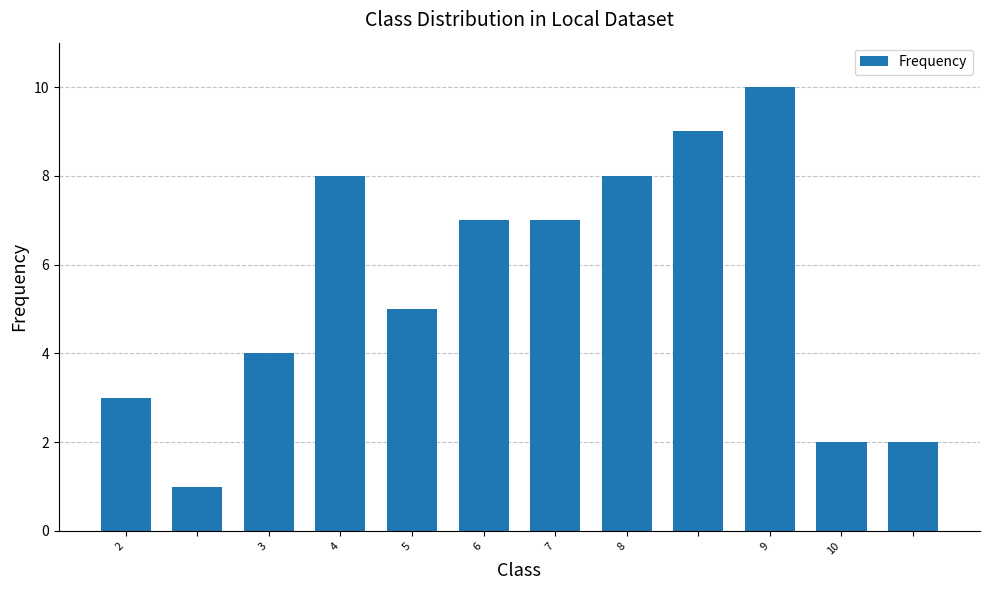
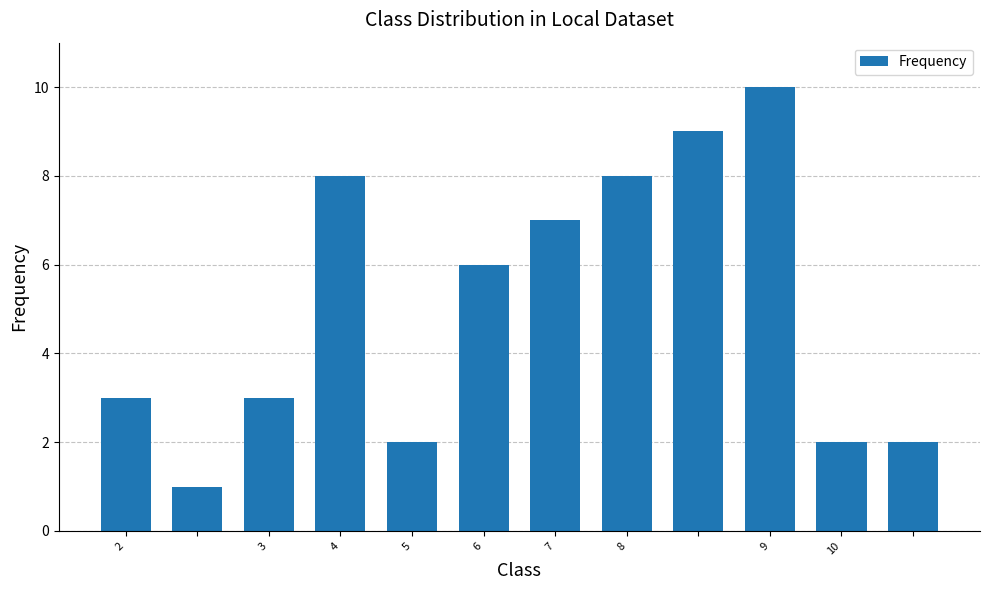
  {
    "2": 3,
-   "3": 4,
+   "3": 3,
    "4": 8,
-   "5": 5,
-   "6": 7,
+   "5": 2,
+   "6": 6,
    "7": 7,
    "8": 8,
    "9": 10,
    "10": 2
  }
